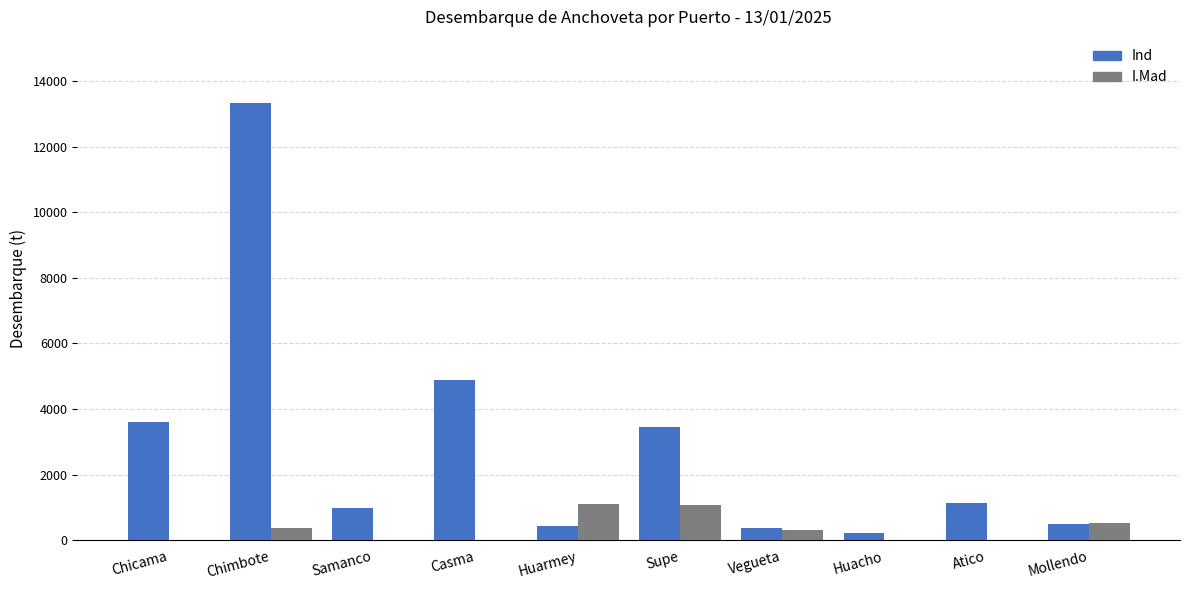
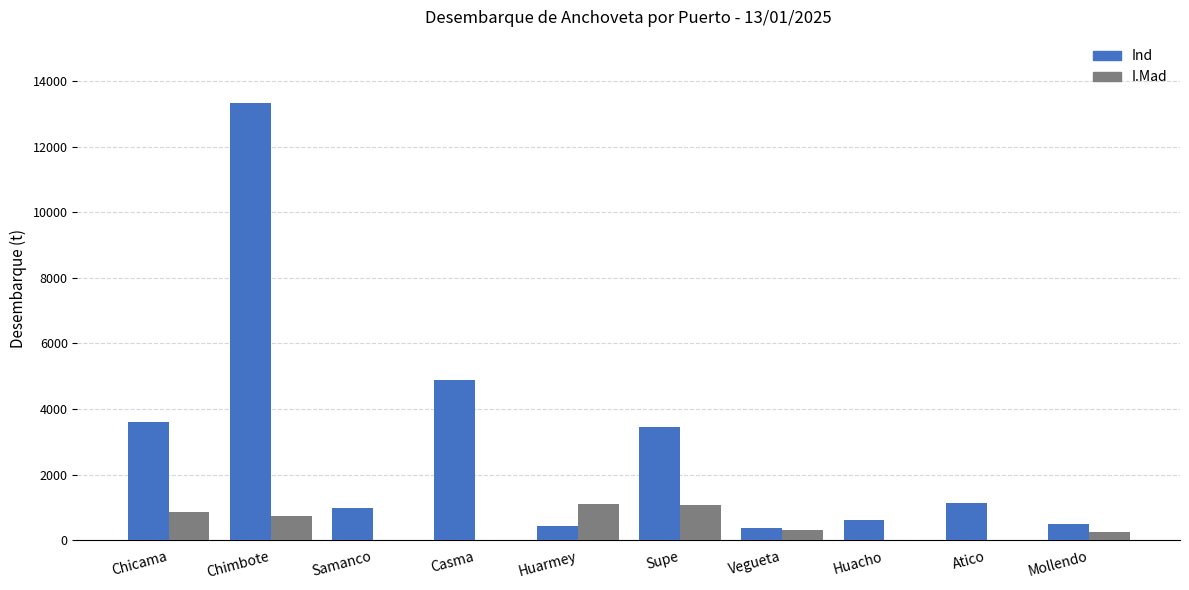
  {
    "Ind": {
      "Chicama": 3600,
      "Chimbote": 13300,
      "Samanco": 1000,
      "Casma": 4900,
      "Huarmey": 400,
      "Supe": 3400,
      "Vegueta": 400,
-     "Huacho": 200,
+     "Huacho": 600,
      "Atico": 1100,
      "Mollendo": 500
    },
    "I.Mad": {
-     "Chicama": 0,
-     "Chimbote": 400,
+     "Chicama": 900,
+     "Chimbote": 700,
      "Samanco": 0,
      "Casma": 0,
      "Huarmey": 1100,
      "Supe": 1100,
      "Vegueta": 300,
      "Huacho": 0,
      "Atico": 0,
-     "Mollendo": 500
+     "Mollendo": 200
    }
  }
